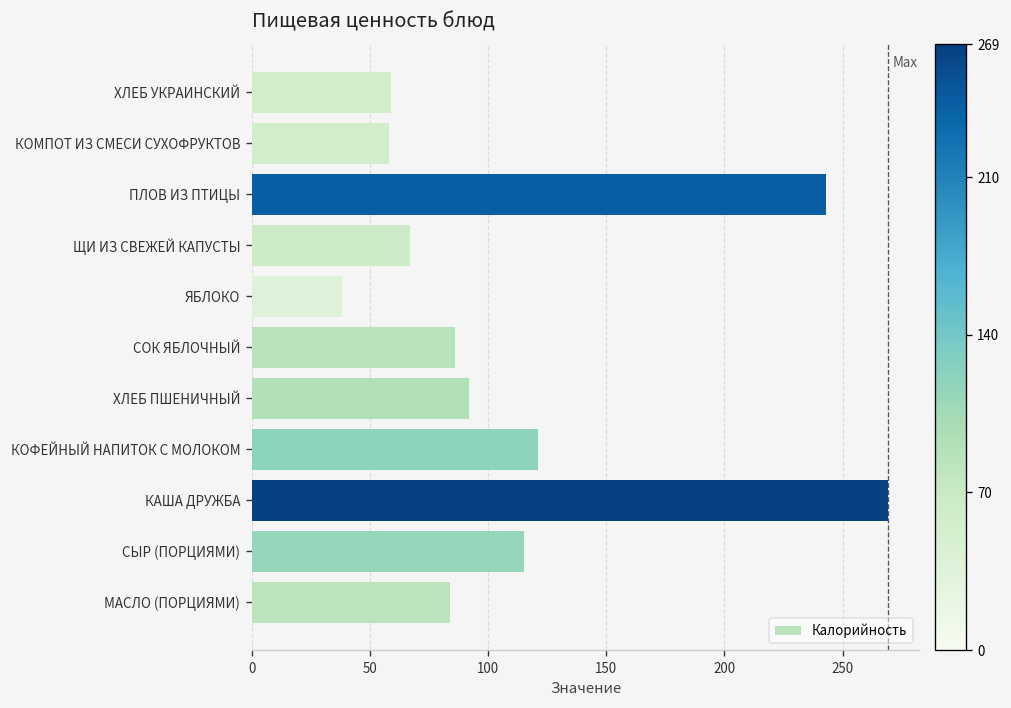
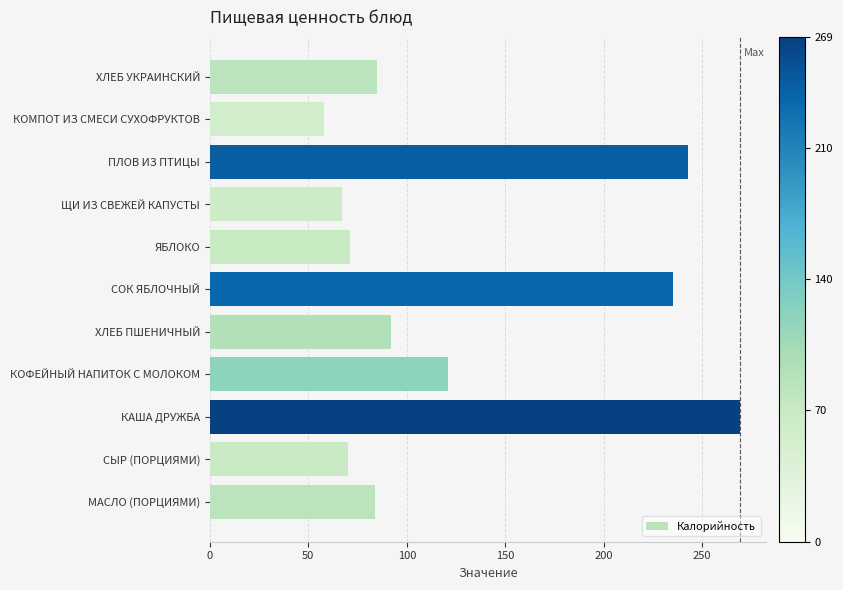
  {
-   "ХЛЕБ УКРАИНСКИЙ": 59,
+   "ХЛЕБ УКРАИНСКИЙ": 85,
    "КОМПОТ ИЗ СМЕСИ СУХОФРУКТОВ": 58,
    "ПЛОВ ИЗ ПТИЦЫ": 243,
    "ЩИ ИЗ СВЕЖЕЙ КАПУСТЫ": 67,
-   "ЯБЛОКО": 38,
-   "СОК ЯБЛОЧНЫЙ": 86,
+   "ЯБЛОКО": 71,
+   "СОК ЯБЛОЧНЫЙ": 235,
    "ХЛЕБ ПШЕНИЧНЫЙ": 92,
    "КОФЕЙНЫЙ НАПИТОК С МОЛОКОМ": 121,
    "КАША ДРУЖБА": 269,
-   "СЫР (ПОРЦИЯМИ)": 115,
+   "СЫР (ПОРЦИЯМИ)": 70,
    "МАСЛО (ПОРЦИЯМИ)": 84
  }
